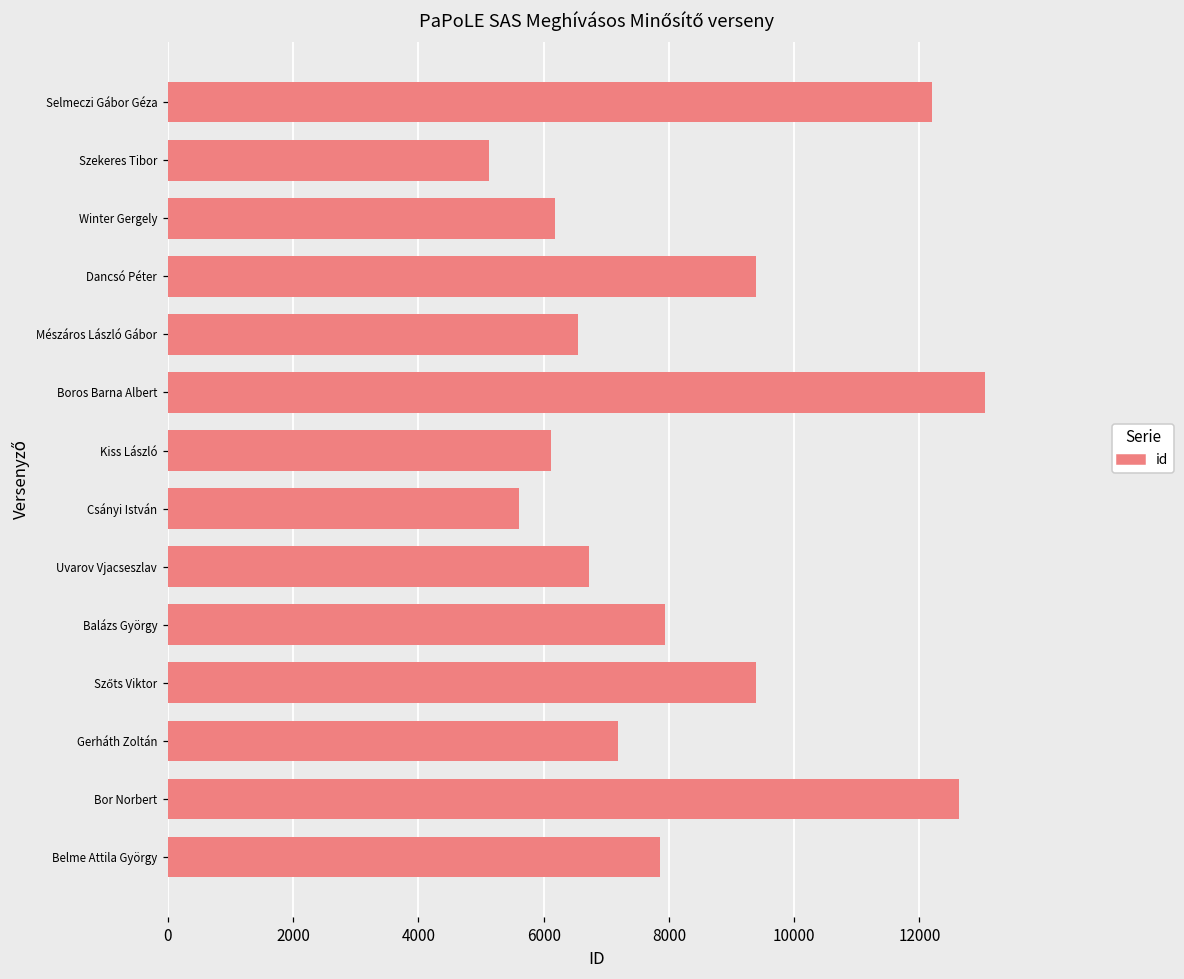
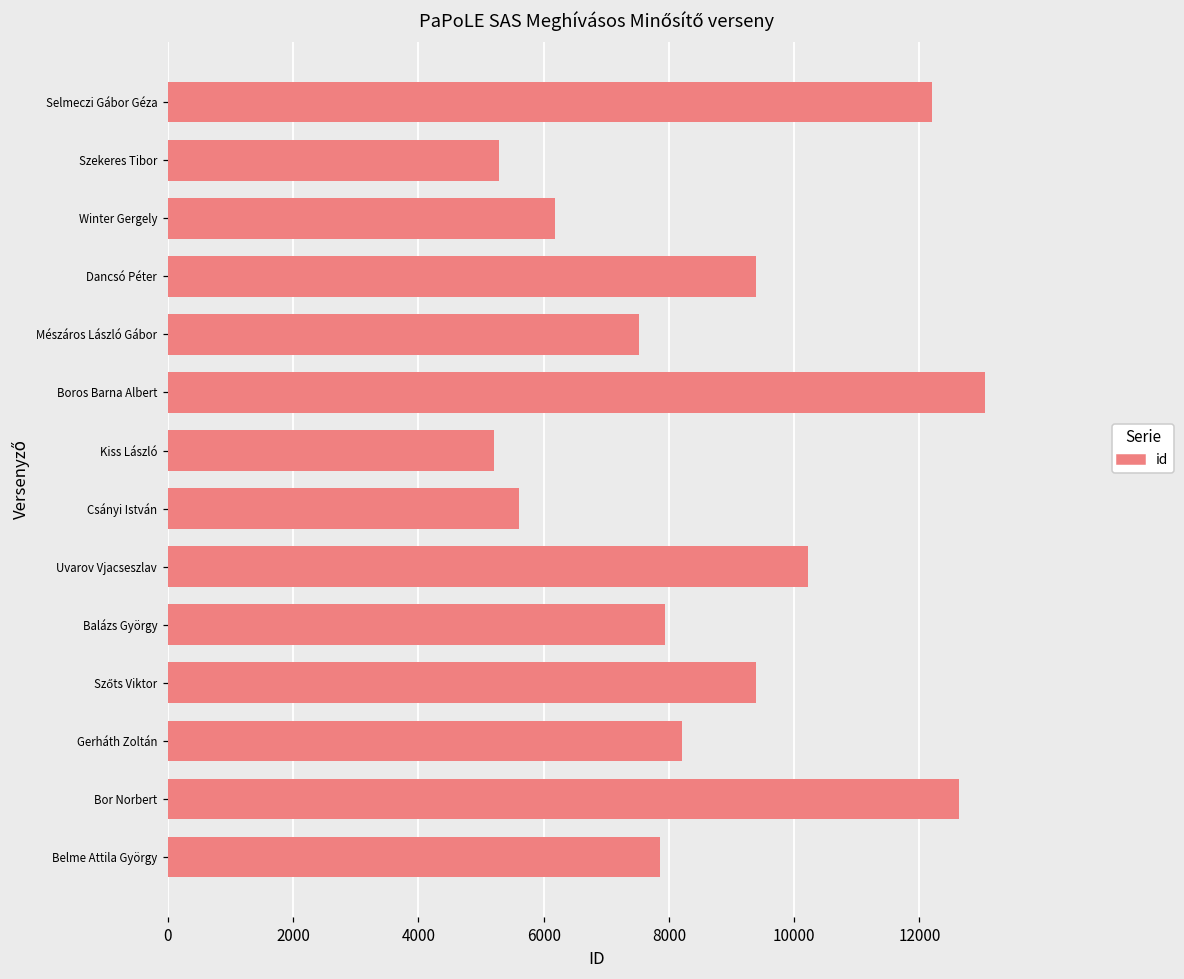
  {
    "Selmeczi Gábor Géza": 12200,
-   "Szekeres Tibor": 5100,
+   "Szekeres Tibor": 5300,
    "Winter Gergely": 6200,
    "Dancsó Péter": 9400,
-   "Mészáros László Gábor": 6500,
+   "Mészáros László Gábor": 7500,
    "Boros Barna Albert": 13100,
-   "Kiss László": 6100,
+   "Kiss László": 5200,
    "Csányi István": 5600,
-   "Uvarov Vjacseszlav": 6700,
+   "Uvarov Vjacseszlav": 10200,
    "Balázs György": 7900,
    "Szőts Viktor": 9400,
-   "Gerháth Zoltán": 7200,
+   "Gerháth Zoltán": 8200,
    "Bor Norbert": 12600,
    "Belme Attila György": 7900
  }
